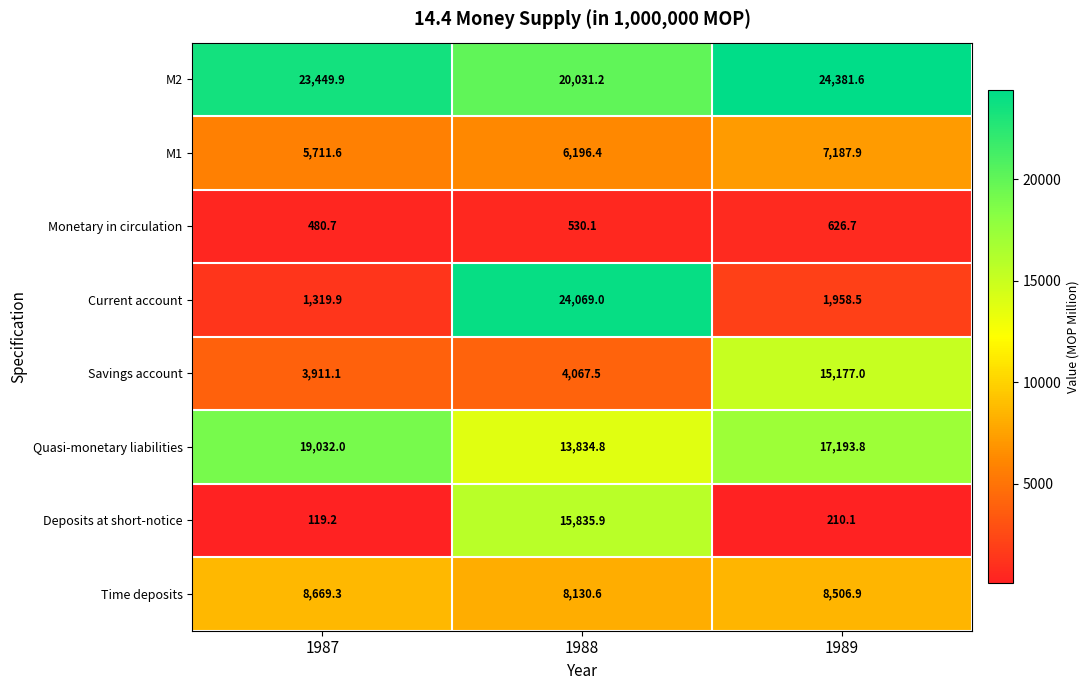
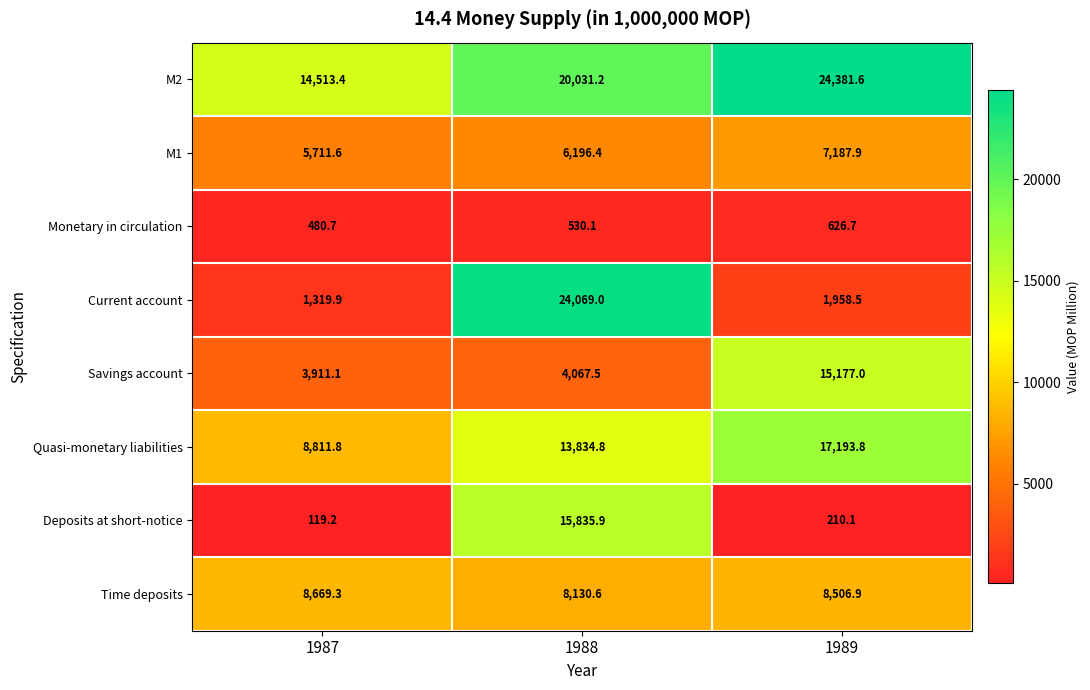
  {
    "M2": {
-     "1987": "23,449.9",
+     "1987": "14,513.4",
      "1988": "20,031.2",
      "1989": "24,381.6"
    },
    "M1": {
      "1987": "5,711.6",
      "1988": "6,196.4",
      "1989": "7,187.9"
    },
    "Monetary in circulation": {
      "1987": "480.7",
      "1988": "530.1",
      "1989": "626.7"
    },
    "Current account": {
      "1987": "1,319.9",
      "1988": "24,069.0",
      "1989": "1,958.5"
    },
    "Savings account": {
      "1987": "3,911.1",
      "1988": "4,067.5",
      "1989": "15,177.0"
    },
    "Quasi-monetary liabilities": {
-     "1987": "19,032.0",
+     "1987": "8,811.8",
      "1988": "13,834.8",
      "1989": "17,193.8"
    },
    "Deposits at short-notice": {
      "1987": "119.2",
      "1988": "15,835.9",
      "1989": "210.1"
    },
    "Time deposits": {
      "1987": "8,669.3",
      "1988": "8,130.6",
      "1989": "8,506.9"
    }
  }
